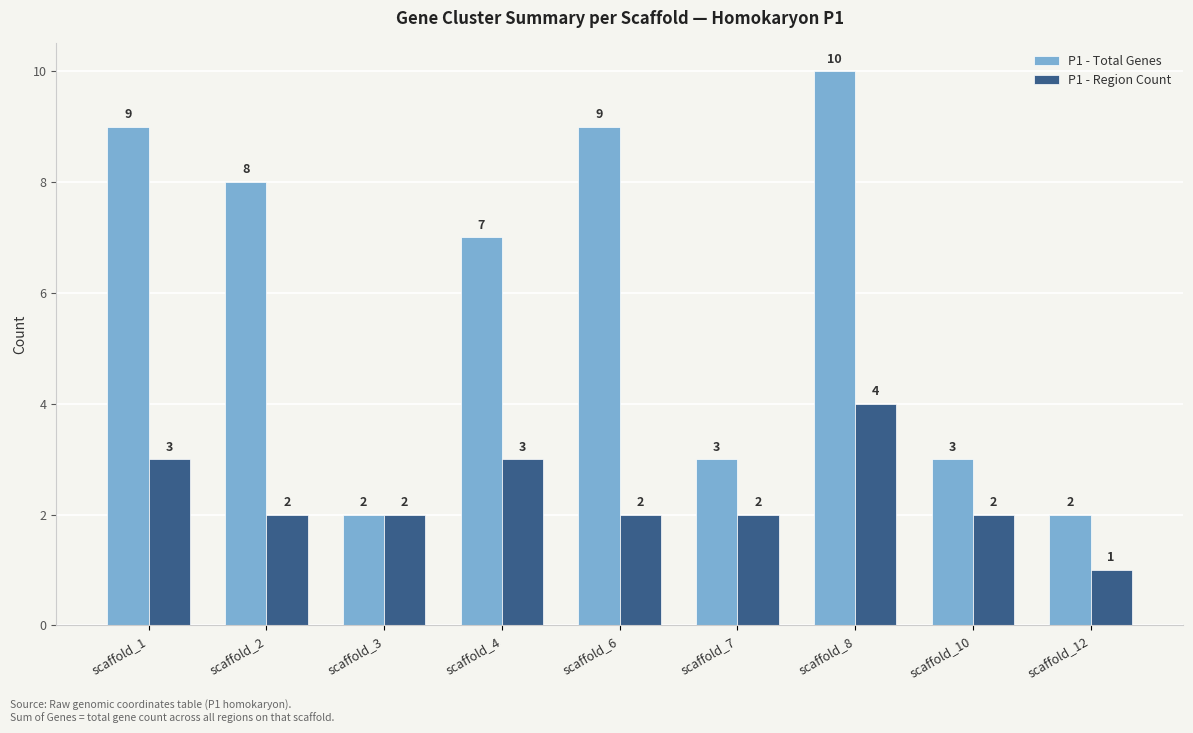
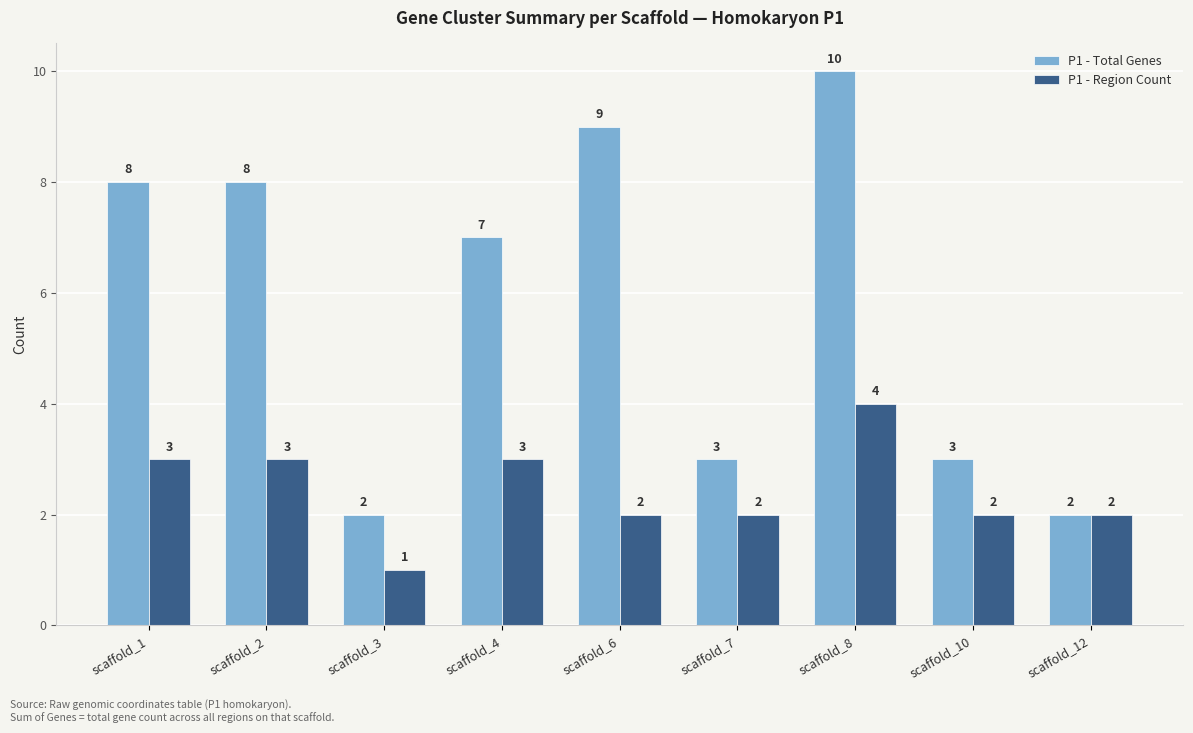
  {
    "P1 - Total Genes": {
-     "scaffold_1": 9,
+     "scaffold_1": 8,
      "scaffold_2": 8,
      "scaffold_3": 2,
      "scaffold_4": 7,
      "scaffold_6": 9,
      "scaffold_7": 3,
      "scaffold_8": 10,
      "scaffold_10": 3,
      "scaffold_12": 2
    },
    "P1 - Region Count": {
      "scaffold_1": 3,
-     "scaffold_2": 2,
-     "scaffold_3": 2,
+     "scaffold_2": 3,
+     "scaffold_3": 1,
      "scaffold_4": 3,
      "scaffold_6": 2,
      "scaffold_7": 2,
      "scaffold_8": 4,
      "scaffold_10": 2,
-     "scaffold_12": 1
+     "scaffold_12": 2
    }
  }
